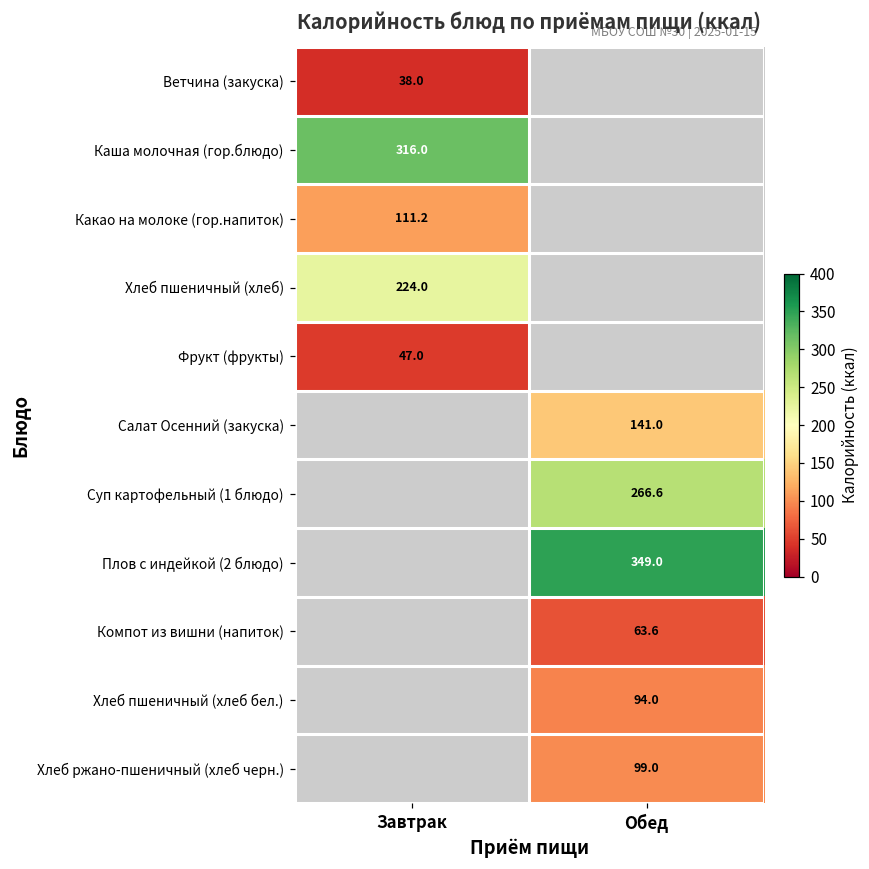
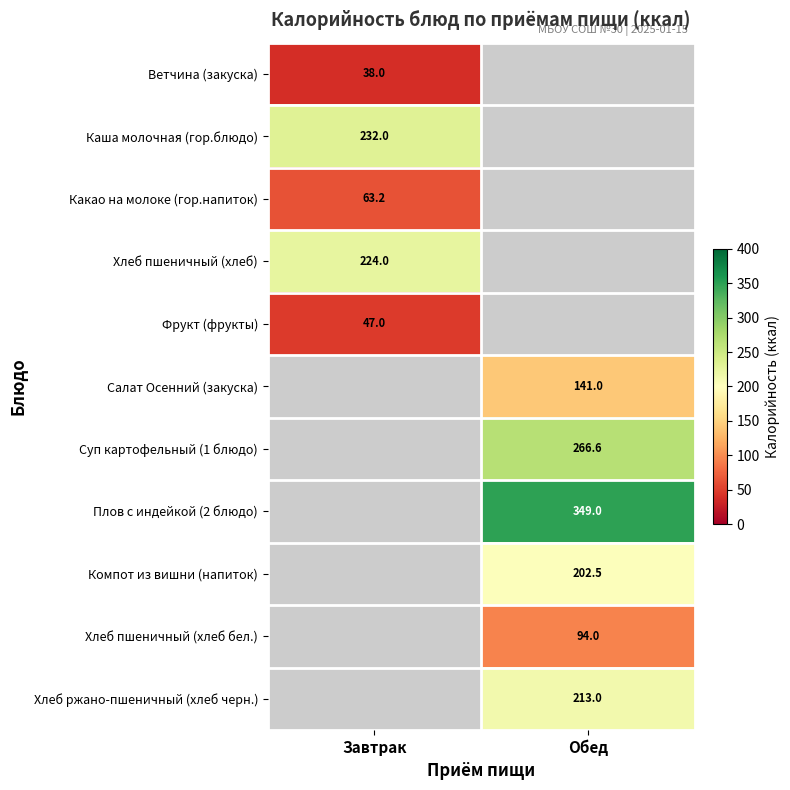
  {
    "Ветчина (закуска)": {
      "Завтрак": 38.0
    },
    "Каша молочная (гор.блюдо)": {
-     "Завтрак": 316.0
+     "Завтрак": 232.0
    },
    "Какао на молоке (гор.напиток)": {
-     "Завтрак": 111.2
+     "Завтрак": 63.2
    },
    "Хлеб пшеничный (хлеб)": {
      "Завтрак": 224.0
    },
    "Фрукт (фрукты)": {
      "Завтрак": 47.0
    },
    "Салат Осенний (закуска)": {
      "Обед": 141.0
    },
    "Суп картофельный (1 блюдо)": {
      "Обед": 266.6
    },
    "Плов с индейкой (2 блюдо)": {
      "Обед": 349.0
    },
    "Компот из вишни (напиток)": {
-     "Обед": 63.6
+     "Обед": 202.5
    },
    "Хлеб пшеничный (хлеб бел.)": {
      "Обед": 94.0
    },
    "Хлеб ржано-пшеничный (хлеб черн.)": {
-     "Обед": 99.0
+     "Обед": 213.0
    }
  }
